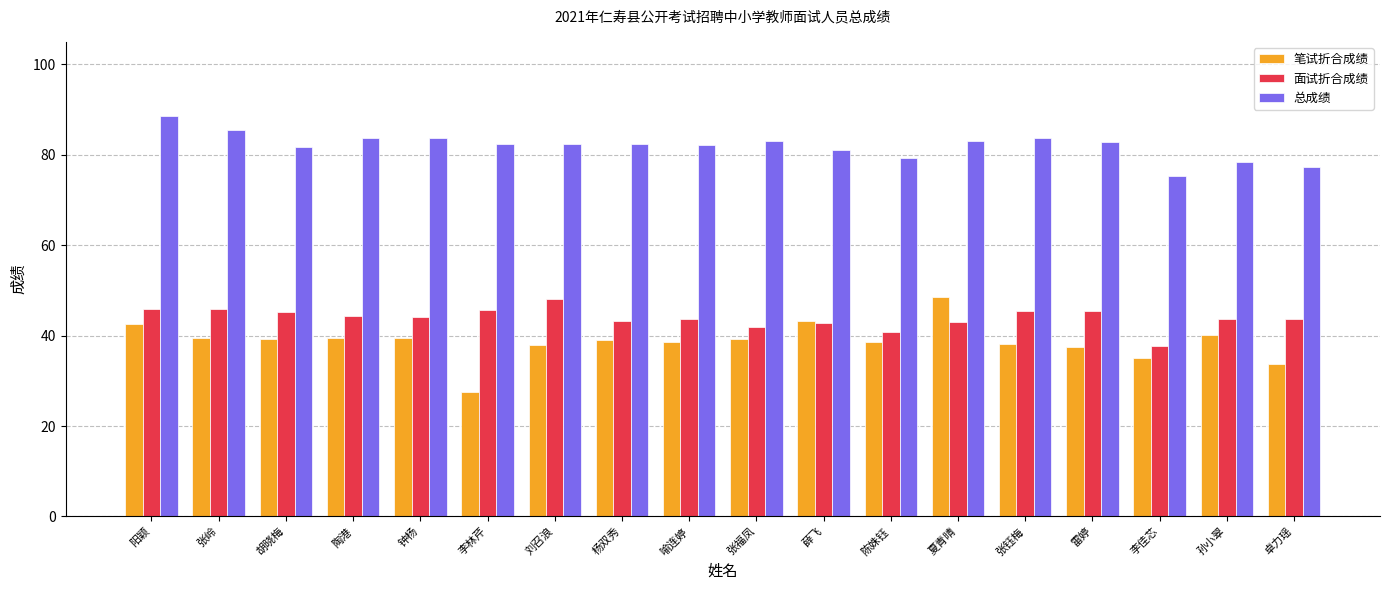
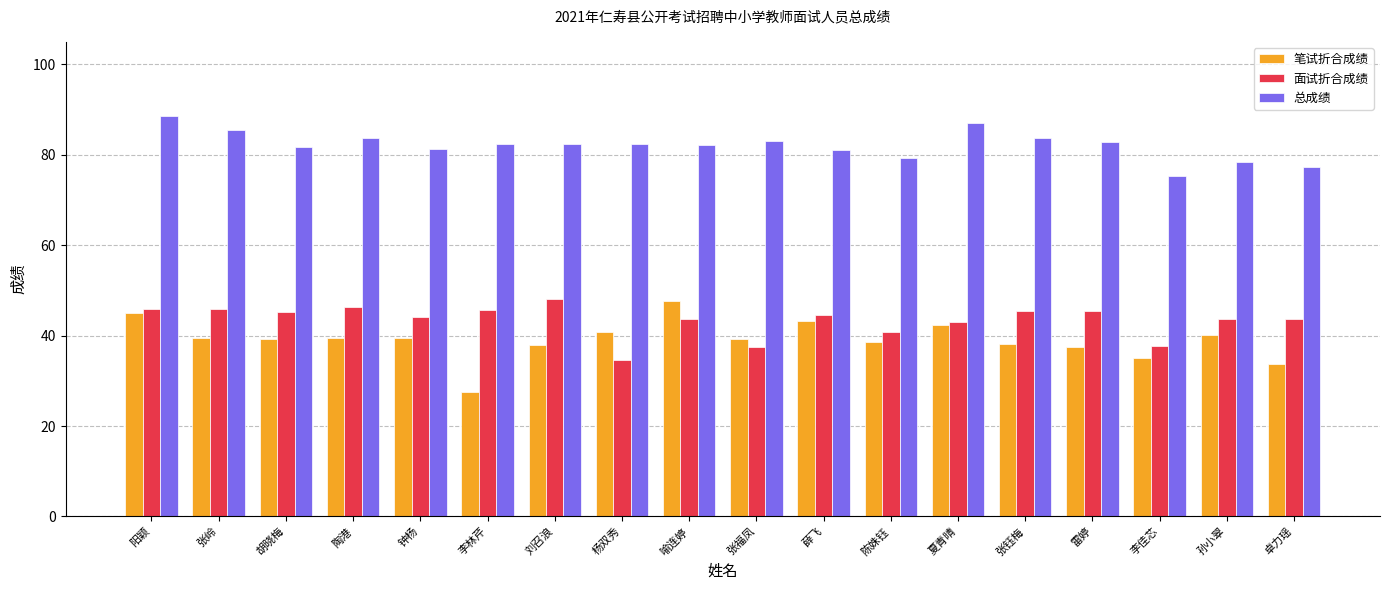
  {
    "笔试折合成绩": {
-     "阳颖": 43,
+     "阳颖": 45,
      "张岭": 40,
      "胡晓梅": 39,
      "陶港": 40,
      "钟杨": 40,
      "李林芹": 28,
      "刘召浪": 38,
-     "杨双秀": 39,
-     "喻连婷": 39,
+     "杨双秀": 41,
+     "喻连婷": 48,
      "张福凤": 39,
      "薛飞": 43,
      "陈姝钰": 39,
-     "夏青晴": 49,
+     "夏青晴": 42,
      "张钰梅": 38,
      "雷婷": 38,
      "李佳芯": 35,
      "孙小翠": 40,
      "卓力瑶": 34
    },
    "面试折合成绩": {
      "阳颖": 46,
      "张岭": 46,
      "胡晓梅": 45,
-     "陶港": 44,
+     "陶港": 46,
      "钟杨": 44,
      "李林芹": 46,
      "刘召浪": 48,
-     "杨双秀": 43,
+     "杨双秀": 35,
      "喻连婷": 44,
-     "张福凤": 42,
-     "薛飞": 43,
+     "张福凤": 37,
+     "薛飞": 45,
      "陈姝钰": 41,
      "夏青晴": 43,
      "张钰梅": 46,
      "雷婷": 45,
      "李佳芯": 38,
      "孙小翠": 44,
      "卓力瑶": 44
    },
    "总成绩": {
      "阳颖": 89,
      "张岭": 85,
      "胡晓梅": 82,
      "陶港": 84,
-     "钟杨": 84,
+     "钟杨": 81,
      "李林芹": 82,
      "刘召浪": 82,
      "杨双秀": 82,
      "喻连婷": 82,
      "张福凤": 83,
      "薛飞": 81,
      "陈姝钰": 79,
-     "夏青晴": 83,
+     "夏青晴": 87,
      "张钰梅": 84,
      "雷婷": 83,
      "李佳芯": 75,
      "孙小翠": 78,
      "卓力瑶": 77
    }
  }
